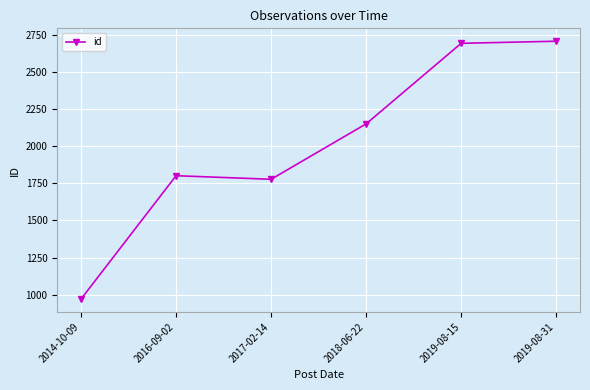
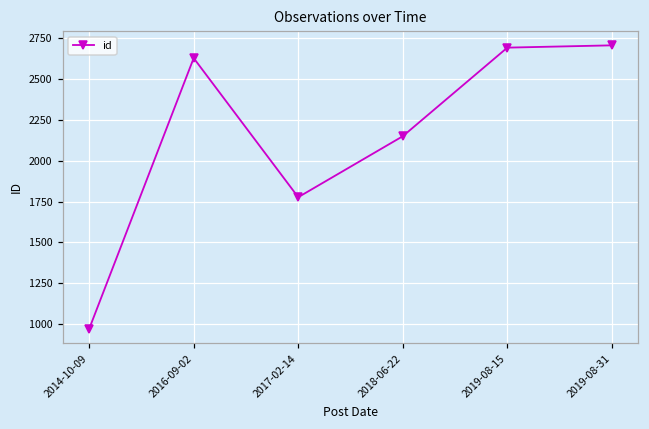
  {
    "2014-10-09": 970,
-   "2016-09-02": 1800,
+   "2016-09-02": 2630,
    "2017-02-14": 1780,
    "2018-06-22": 2150,
    "2019-08-15": 2690,
    "2019-08-31": 2710
  }
